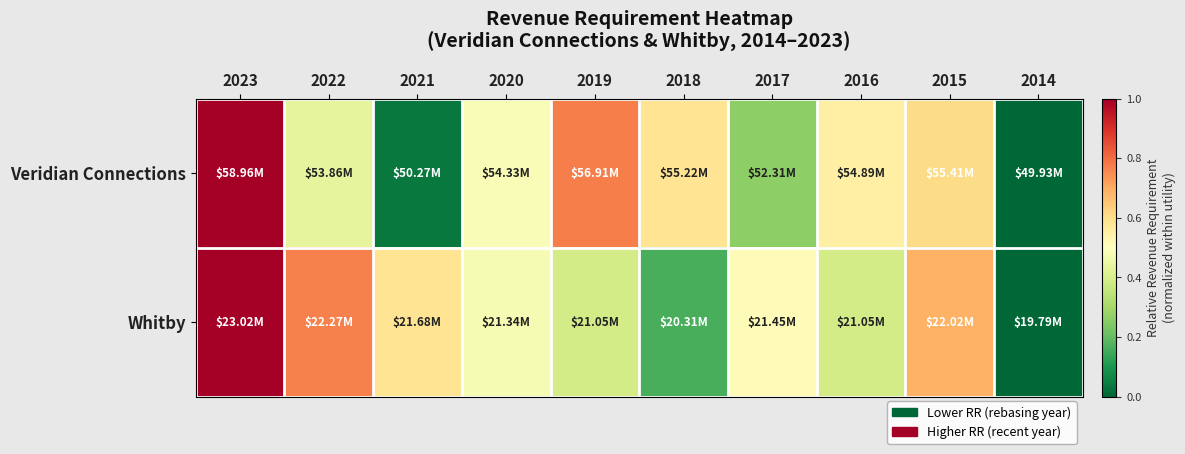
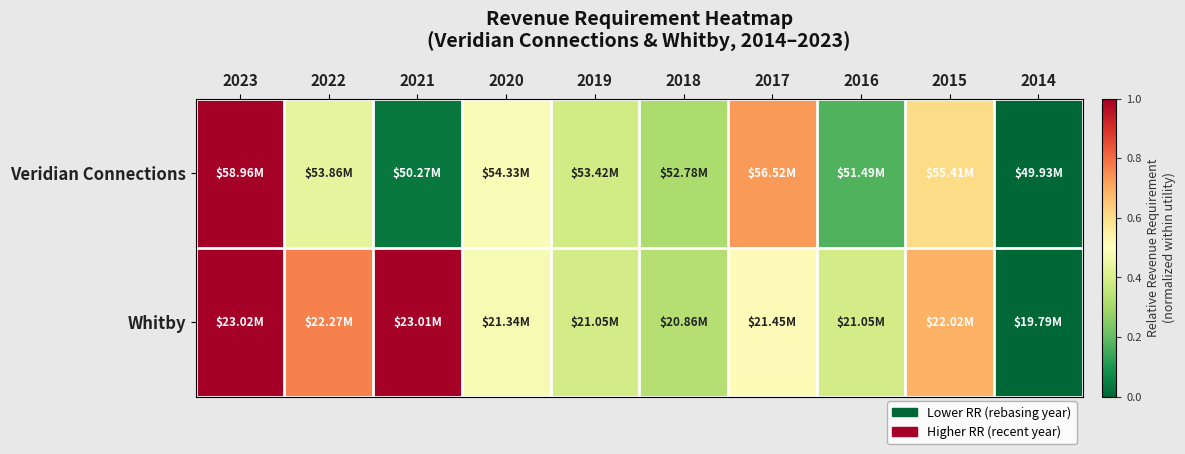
  {
    "Veridian Connections": {
      "2023": "$58.96M",
      "2022": "$53.86M",
      "2021": "$50.27M",
      "2020": "$54.33M",
-     "2019": "$56.91M",
-     "2018": "$55.22M",
-     "2017": "$52.31M",
-     "2016": "$54.89M",
+     "2019": "$53.42M",
+     "2018": "$52.78M",
+     "2017": "$56.52M",
+     "2016": "$51.49M",
      "2015": "$55.41M",
      "2014": "$49.93M"
    },
    "Whitby": {
      "2023": "$23.02M",
      "2022": "$22.27M",
-     "2021": "$21.68M",
+     "2021": "$23.01M",
      "2020": "$21.34M",
      "2019": "$21.05M",
-     "2018": "$20.31M",
+     "2018": "$20.86M",
      "2017": "$21.45M",
      "2016": "$21.05M",
      "2015": "$22.02M",
      "2014": "$19.79M"
    }
  }
